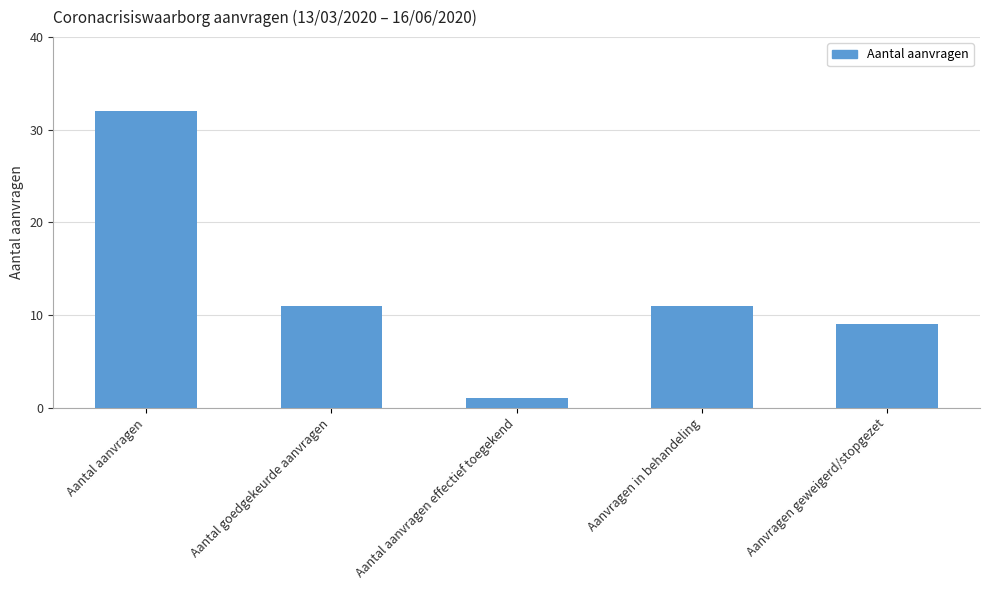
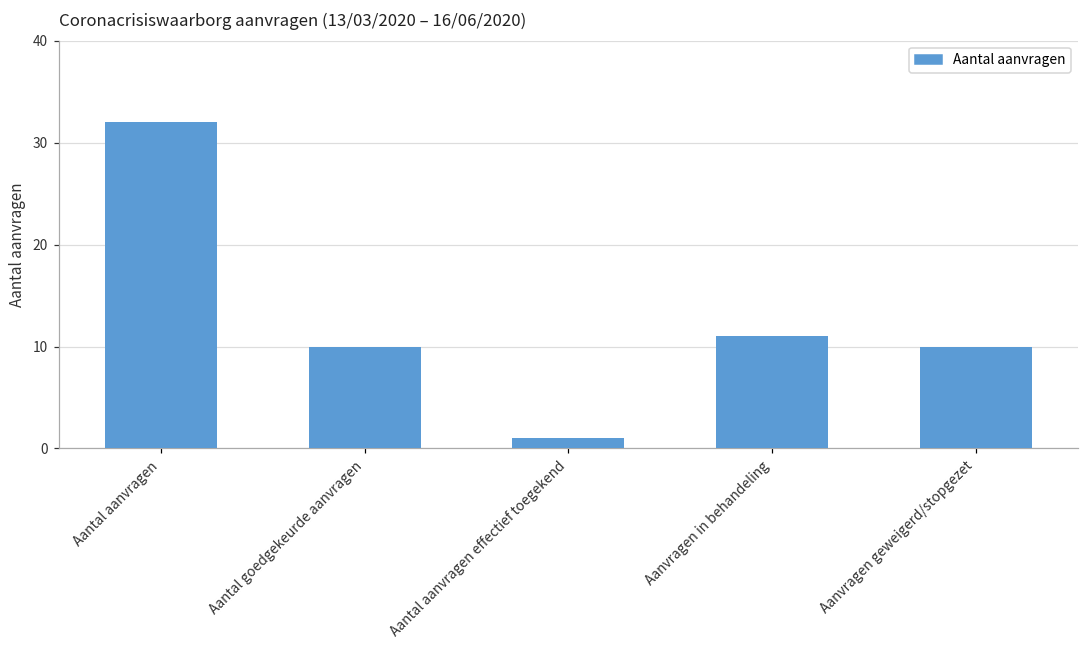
  {
    "Aantal aanvragen": 32,
-   "Aantal goedgekeurde aanvragen": 11,
+   "Aantal goedgekeurde aanvragen": 10,
    "Aantal aanvragen effectief toegekend": 1,
    "Aanvragen in behandeling": 11,
-   "Aanvragen geweigerd/stopgezet": 9
+   "Aanvragen geweigerd/stopgezet": 10
  }
